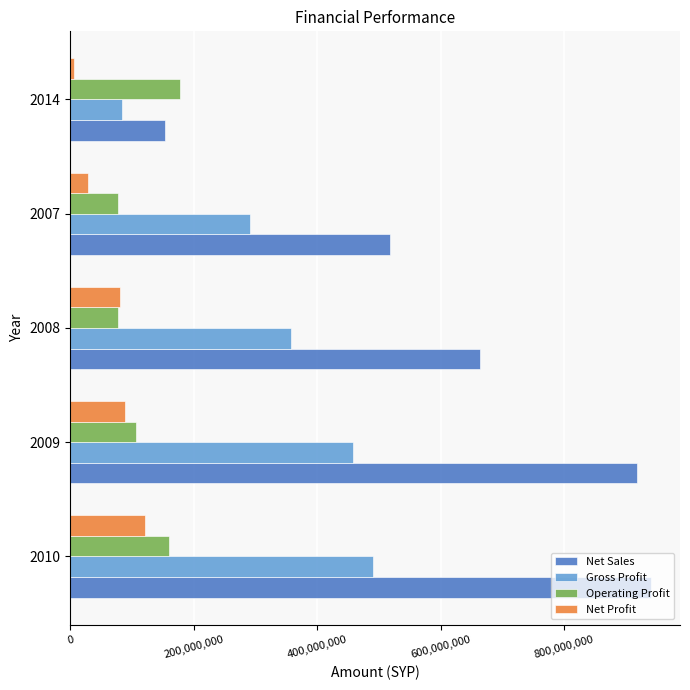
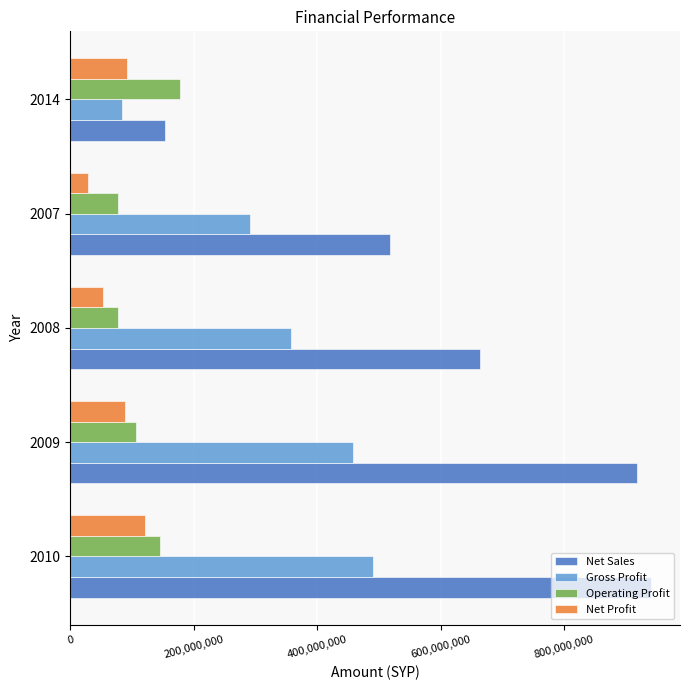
  {
    "Operating Profit": {
      "2014": "180,000,000",
      "2007": "80,000,000",
      "2008": "80,000,000",
      "2009": "110,000,000",
-     "2010": "160,000,000"
+     "2010": "150,000,000"
    },
    "Net Profit": {
-     "2014": "10,000,000",
+     "2014": "90,000,000",
      "2007": "30,000,000",
-     "2008": "80,000,000",
+     "2008": "50,000,000",
      "2009": "90,000,000",
      "2010": "120,000,000"
    }
  }
